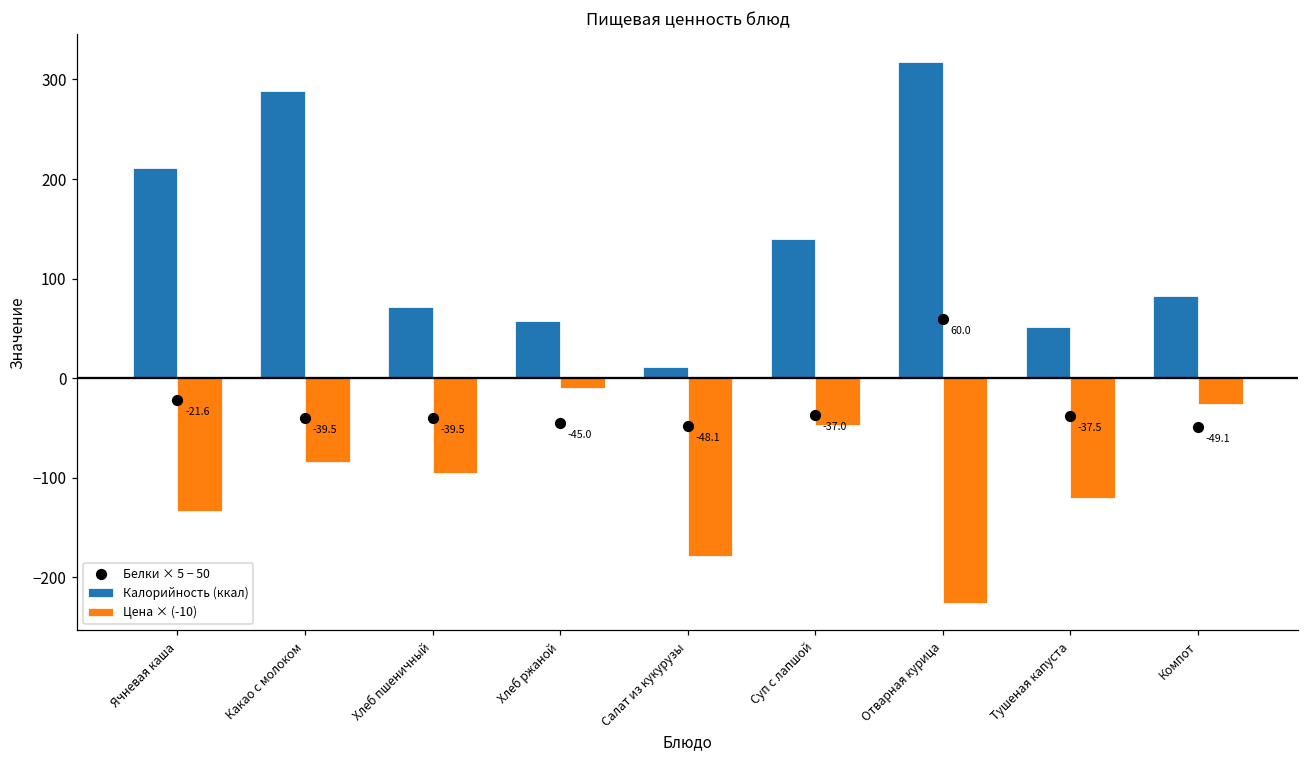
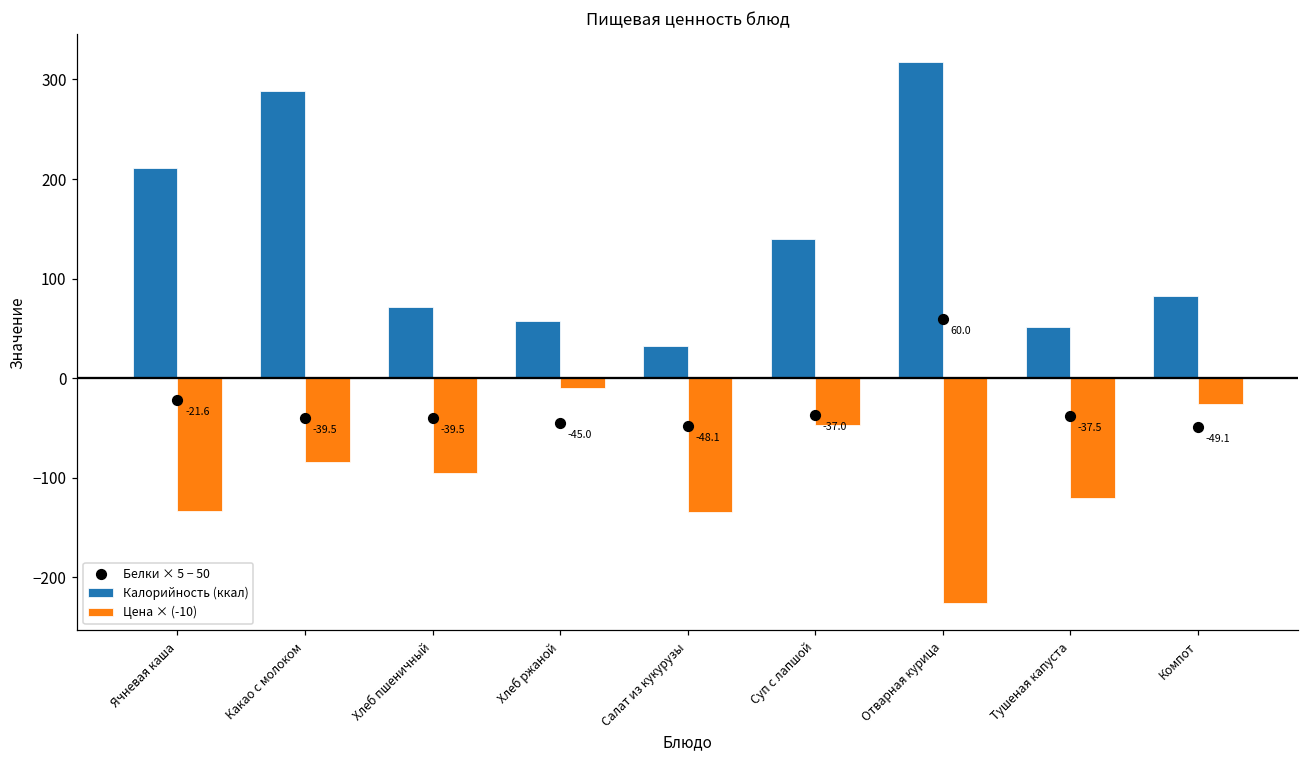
  {
    "Калорийность (ккал)": {
      "Ячневая каша": 210,
      "Какао с молоком": 290,
      "Хлеб пшеничный": 70,
      "Хлеб ржаной": 60,
-     "Салат из кукурузы": 10,
+     "Салат из кукурузы": 30,
      "Суп с лапшой": 140,
      "Отварная курица": 320,
      "Тушеная капуста": 50,
      "Компот": 80
    },
    "Цена × (-10)": {
      "Хлеб ржаной": -10,
-     "Салат из кукурузы": -180,
+     "Салат из кукурузы": -130,
      "Отварная курица": -230,
      "Компот": -30
    }
  }
